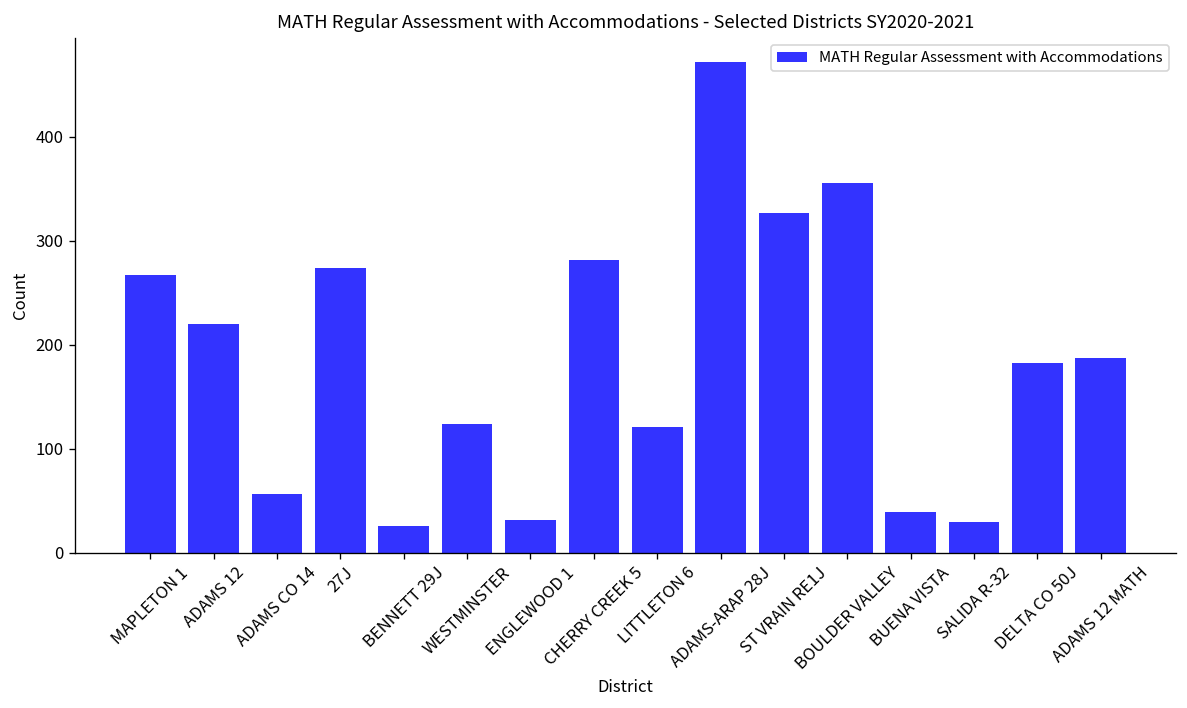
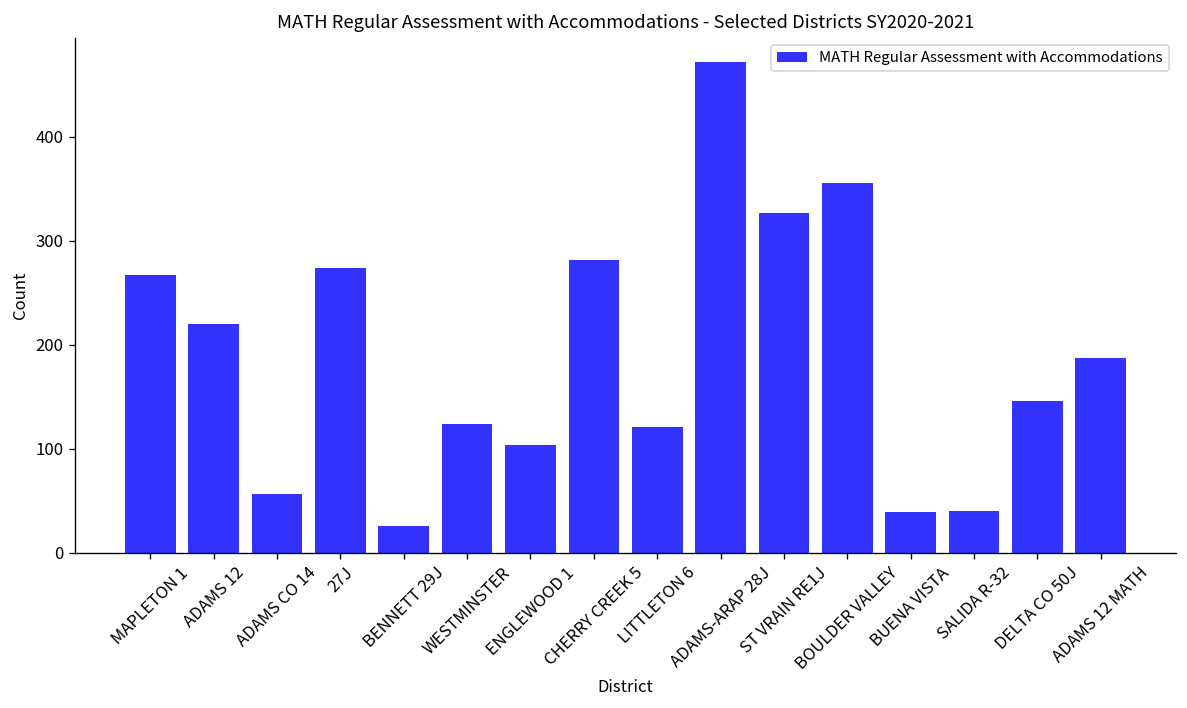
  {
    "MAPLETON 1": 270,
    "ADAMS 12": 220,
    "ADAMS CO 14": 60,
    "27J": 270,
    "BENNETT 29J": 30,
    "WESTMINSTER": 120,
-   "ENGLEWOOD 1": 30,
+   "ENGLEWOOD 1": 100,
    "CHERRY CREEK 5": 280,
    "LITTLETON 6": 120,
    "ADAMS-ARAP 28J": 470,
    "ST VRAIN RE1J": 330,
    "BOULDER VALLEY": 360,
    "BUENA VISTA": 40,
-   "SALIDA R-32": 30,
-   "DELTA CO 50J": 180,
+   "SALIDA R-32": 40,
+   "DELTA CO 50J": 150,
    "ADAMS 12 MATH": 190
  }
